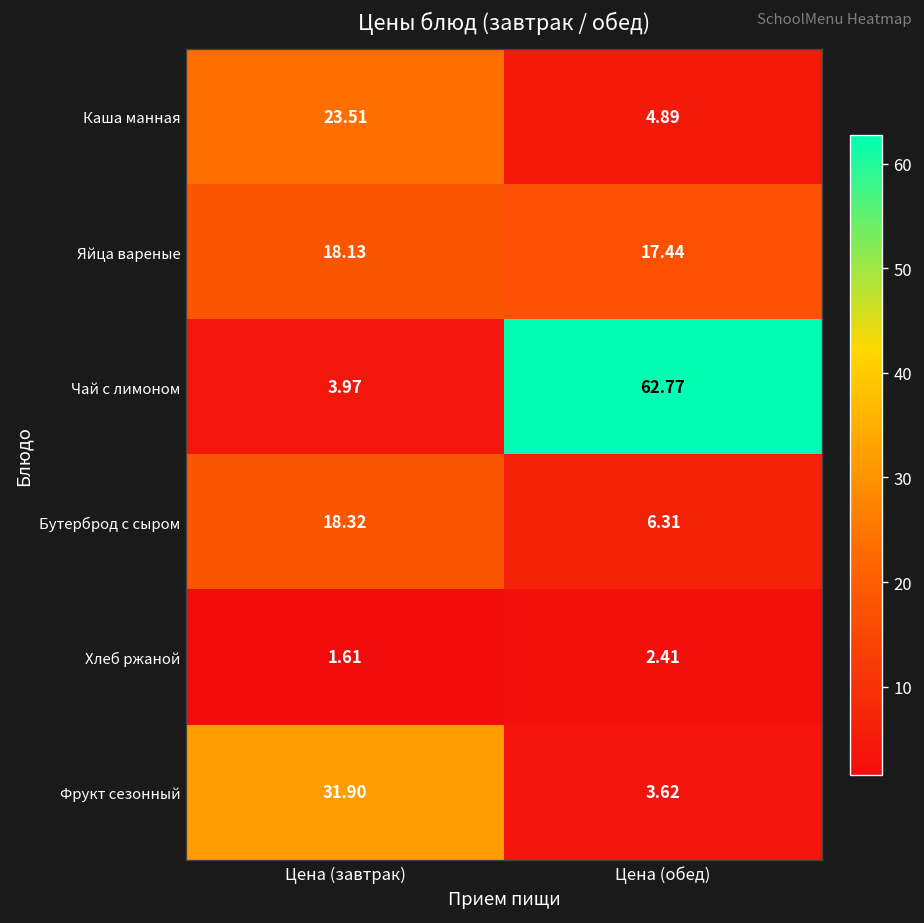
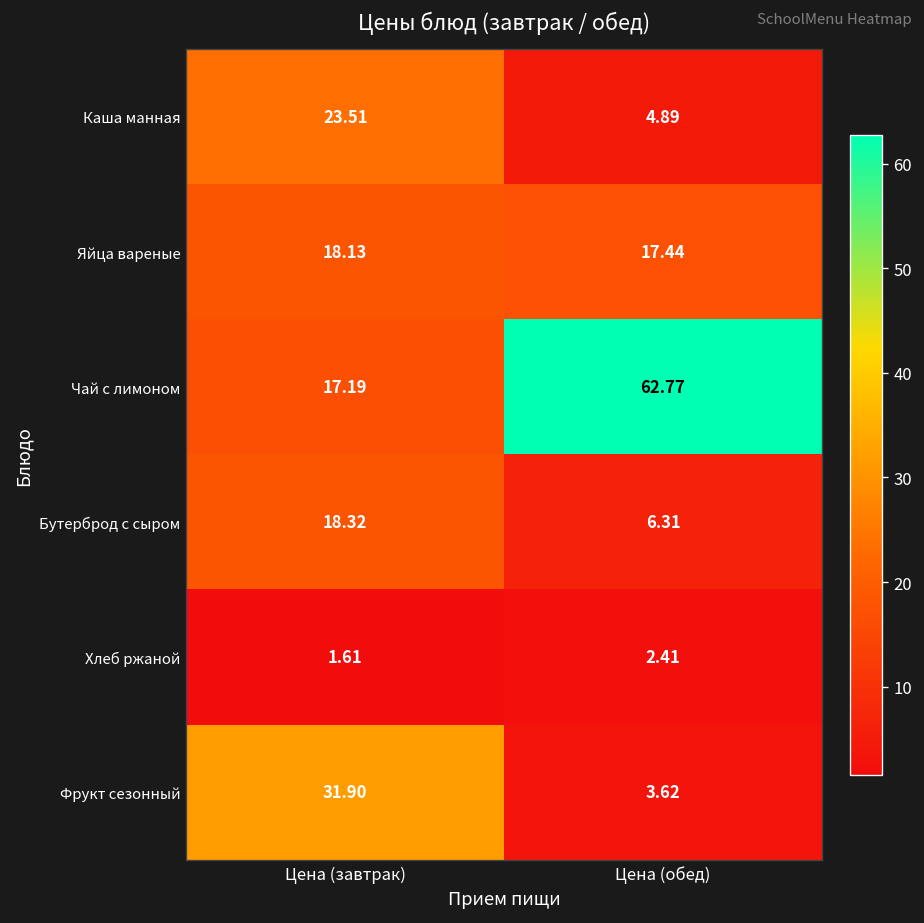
  {
    "Каша манная": {
      "Цена (завтрак)": 23.51,
      "Цена (обед)": 4.89
    },
    "Яйца вареные": {
      "Цена (завтрак)": 18.13,
      "Цена (обед)": 17.44
    },
    "Чай с лимоном": {
-     "Цена (завтрак)": 3.97,
+     "Цена (завтрак)": 17.19,
      "Цена (обед)": 62.77
    },
    "Бутерброд с сыром": {
      "Цена (завтрак)": 18.32,
      "Цена (обед)": 6.31
    },
    "Хлеб ржаной": {
      "Цена (завтрак)": 1.61,
      "Цена (обед)": 2.41
    },
    "Фрукт сезонный": {
      "Цена (завтрак)": 31.90,
      "Цена (обед)": 3.62
    }
  }
